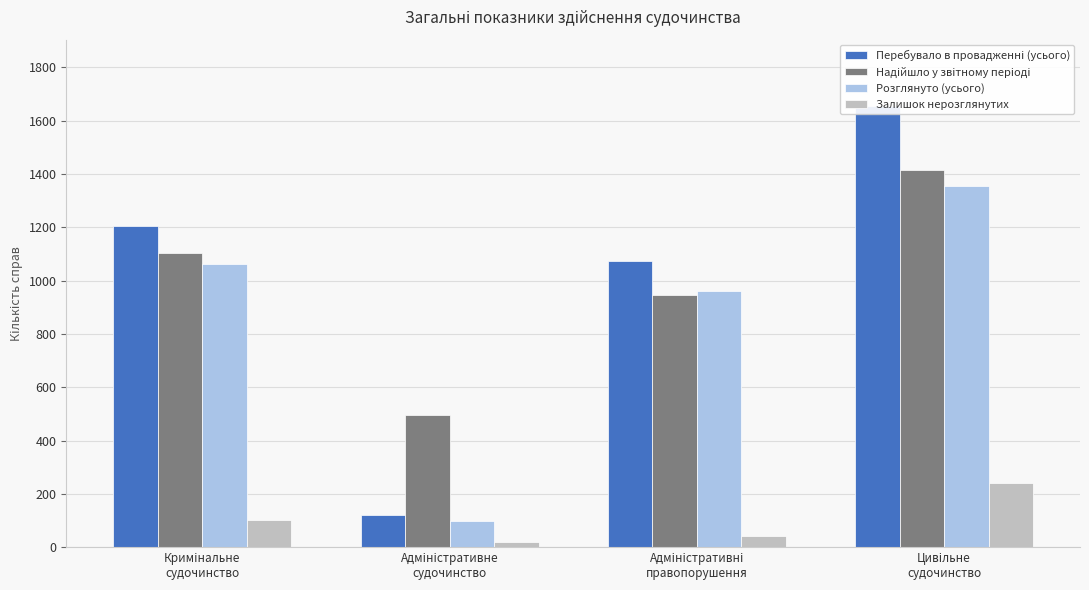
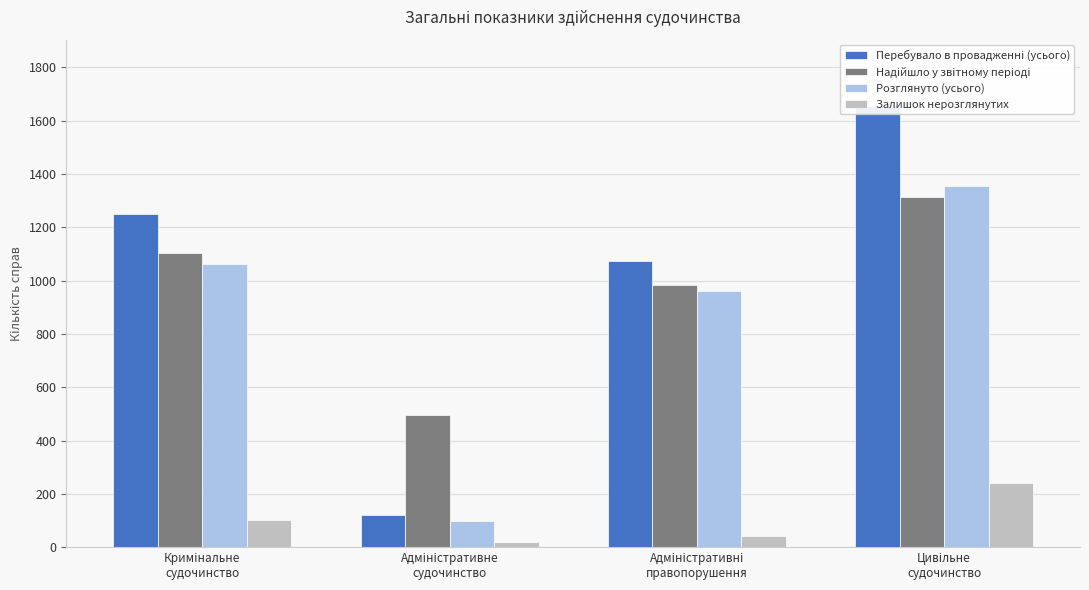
  {
    "Перебувало в провадженні (усього)": {
-     "Кримінальне судочинство": 1210,
+     "Кримінальне судочинство": 1250,
      "Адміністративне судочинство": 120,
      "Адміністративні правопорушення": 1070
    },
    "Надійшло у звітному періоді": {
      "Кримінальне судочинство": 1110,
      "Адміністративне судочинство": 500,
-     "Адміністративні правопорушення": 950,
-     "Цивільне судочинство": 1420
+     "Адміністративні правопорушення": 980,
+     "Цивільне судочинство": 1310
    }
  }
